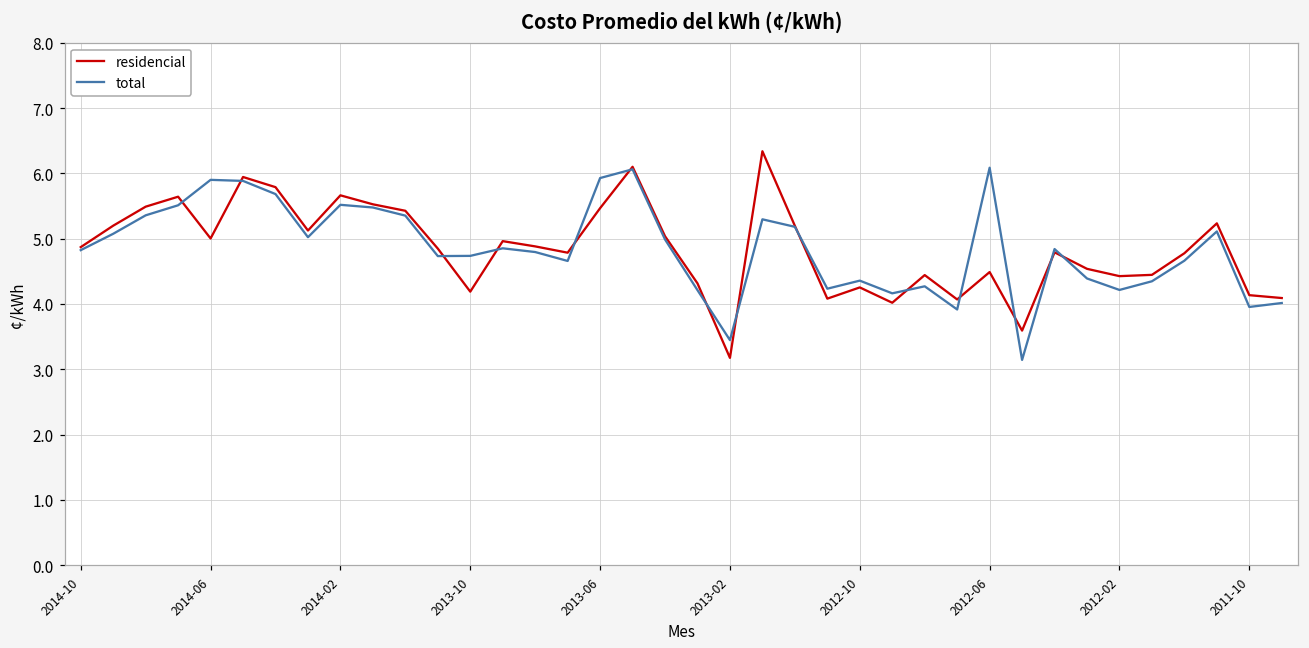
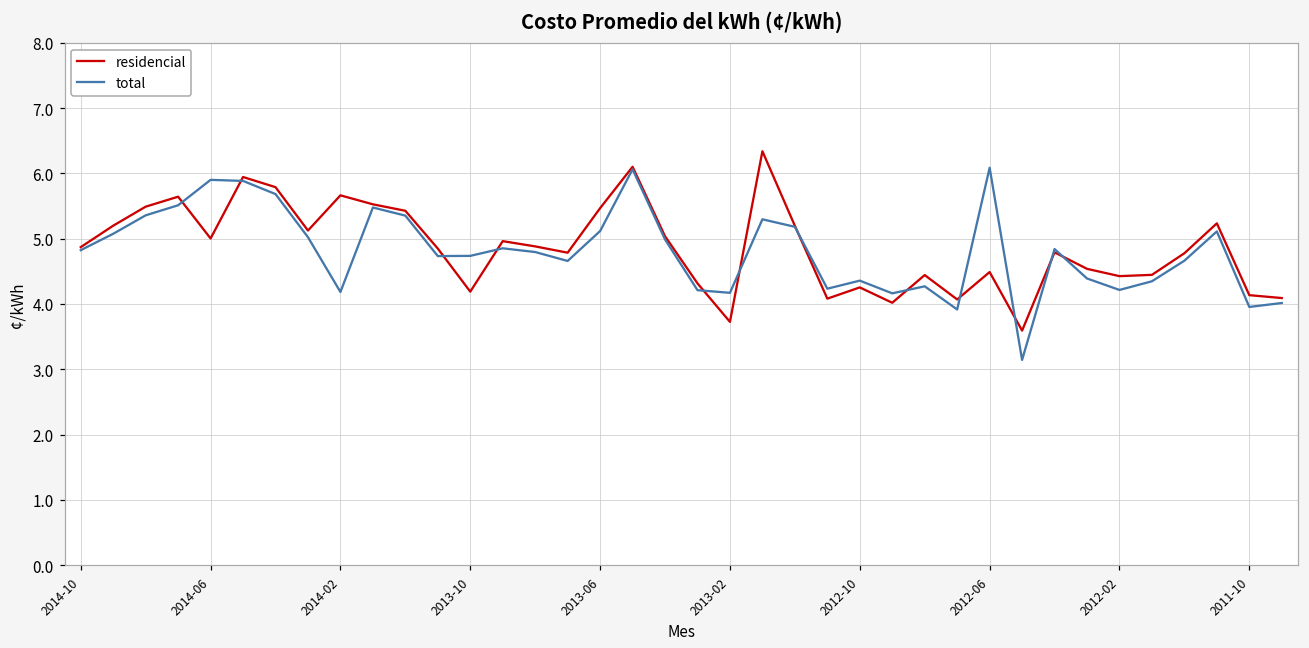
  {
    "residencial": {
      "2014-10": 4.9,
      "2014-06": 5.0,
      "2014-02": 5.7,
      "2013-10": 4.2,
      "2013-06": 5.5,
-     "2013-02": 3.2,
+     "2013-02": 3.7,
      "2012-10": 4.3,
      "2012-06": 4.5,
      "2012-02": 4.4,
      "2011-10": 4.1
    },
    "total": {
      "2014-10": 4.8,
      "2014-06": 5.9,
-     "2014-02": 5.5,
+     "2014-02": 4.2,
      "2013-10": 4.7,
-     "2013-06": 5.9,
-     "2013-02": 3.4,
+     "2013-06": 5.1,
+     "2013-02": 4.2,
      "2012-10": 4.4,
      "2012-06": 6.1,
      "2012-02": 4.2,
      "2011-10": 4.0
    }
  }
